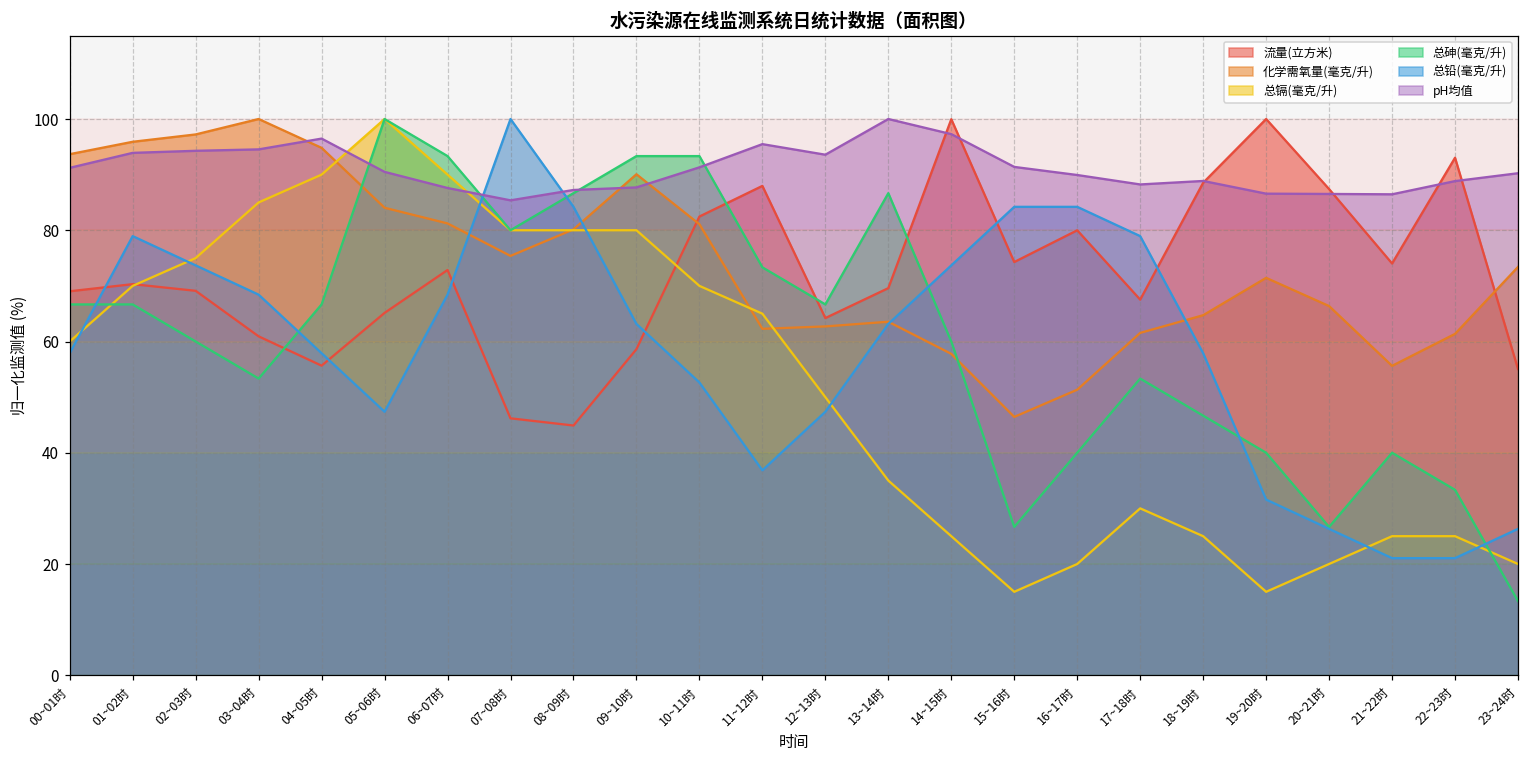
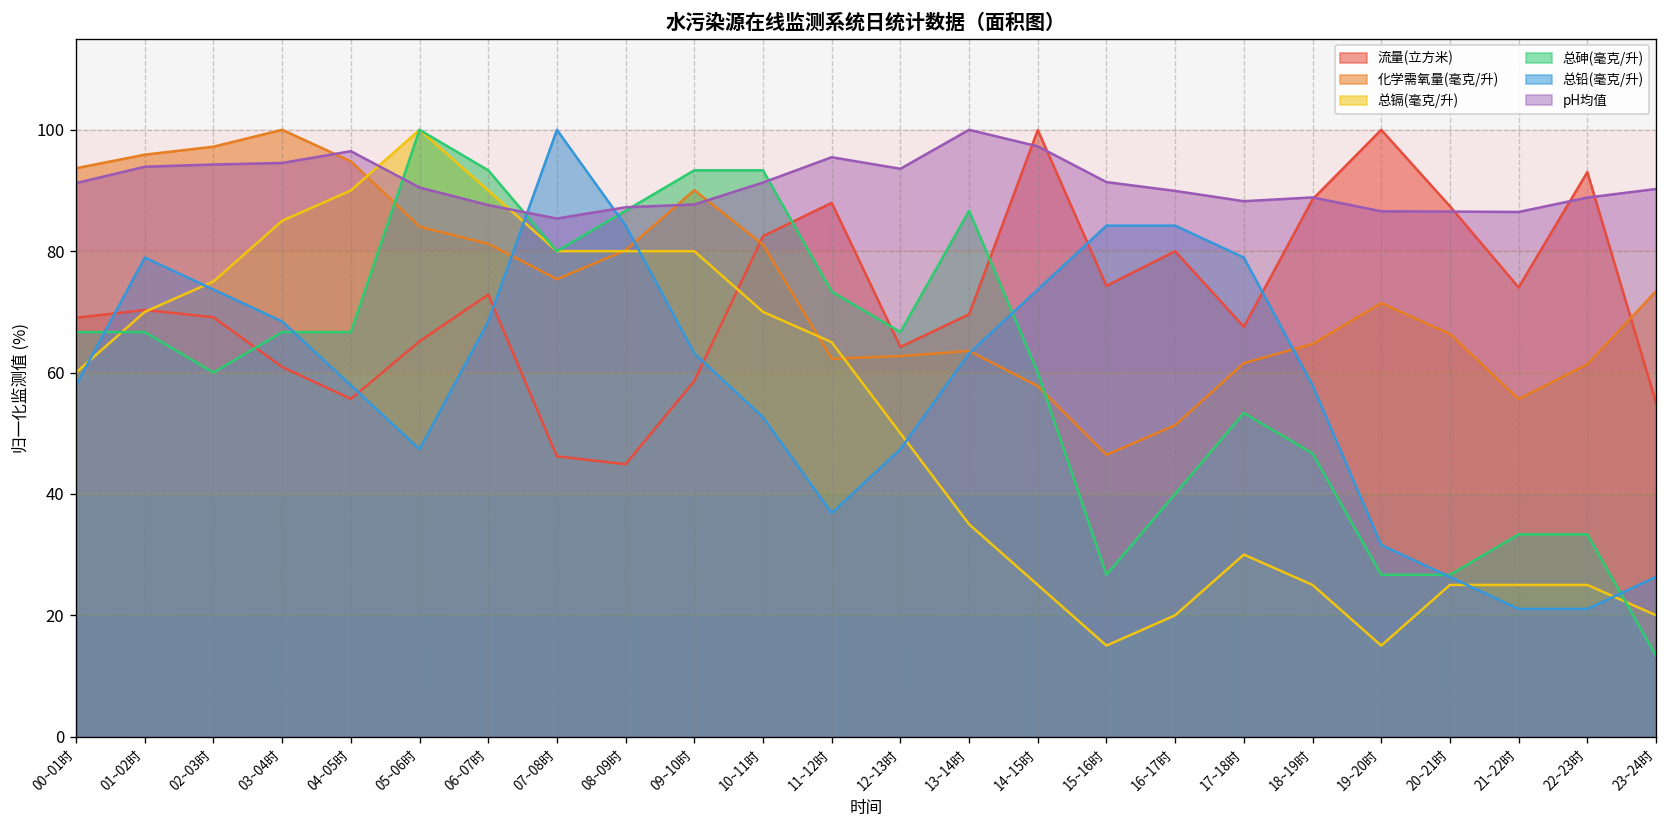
  {
    "总镉(毫克/升)": {
      "00~01时": 60,
      "02~03时": 75,
      "03~04时": 85,
      "04~05时": 90,
      "06~07时": 90,
      "09~10时": 80,
      "10~11时": 70,
      "11~12时": 65,
      "12~13时": 50,
      "13~14时": 35,
      "14~15时": 25,
      "15~16时": 15,
      "16~17时": 20,
      "17~18时": 30,
      "18~19时": 25,
      "19~20时": 15,
-     "20~21时": 20,
+     "20~21时": 25,
      "21~22时": 25,
      "22~23时": 25,
      "23~24时": 20
    },
    "总砷(毫克/升)": {
      "00~01时": 67,
      "01~02时": 67,
      "02~03时": 60,
-     "03~04时": 53,
+     "03~04时": 67,
      "04~05时": 67,
      "06~07时": 93,
      "08~09时": 87,
      "09~10时": 93,
      "10~11时": 93,
      "11~12时": 73,
      "12~13时": 67,
      "13~14时": 87,
      "14~15时": 60,
      "15~16时": 27,
      "16~17时": 40,
      "17~18时": 53,
      "18~19时": 47,
-     "19~20时": 40,
-     "21~22时": 40,
+     "19~20时": 27,
+     "21~22时": 33,
      "22~23时": 33,
      "23~24时": 13
    },
    "总铅(毫克/升)": {
      "00~01时": 58,
      "01~02时": 79,
      "02~03时": 74,
      "03~04时": 68,
      "04~05时": 58,
      "05~06时": 47,
      "06~07时": 68,
      "07~08时": 100,
      "08~09时": 84,
      "09~10时": 63,
      "10~11时": 53,
      "11~12时": 37,
      "12~13时": 47,
      "14~15时": 74,
      "15~16时": 84,
      "16~17时": 84,
      "17~18时": 79,
      "18~19时": 58,
      "19~20时": 32,
      "21~22时": 21,
      "22~23时": 21,
      "23~24时": 26
    },
    "pH均值": {
      "00~01时": 91,
      "01~02时": 94,
      "02~03时": 94,
      "03~04时": 95,
      "04~05时": 96,
      "05~06时": 90,
      "06~07时": 88,
      "07~08时": 85,
      "08~09时": 87,
      "09~10时": 88,
      "10~11时": 91,
      "11~12时": 95,
      "12~13时": 94,
      "13~14时": 100,
      "14~15时": 97,
      "15~16时": 91,
      "16~17时": 90,
      "17~18时": 88,
      "19~20时": 87,
      "20~21时": 87,
      "21~22时": 86,
      "22~23时": 89,
      "23~24时": 90
    }
  }
